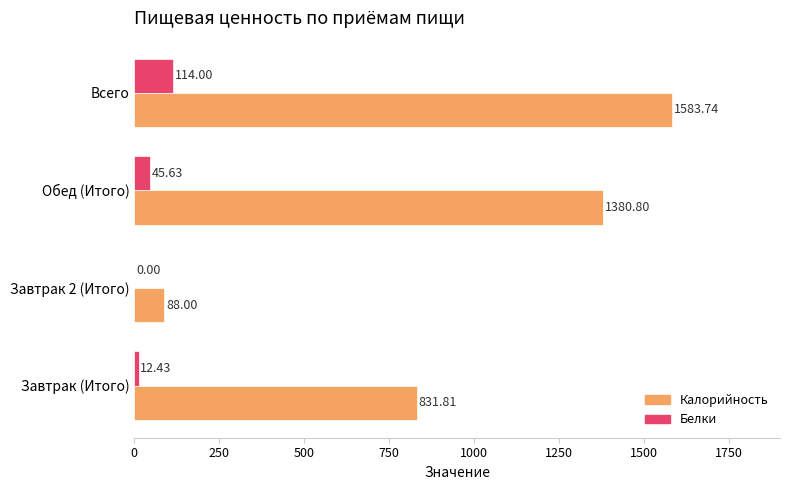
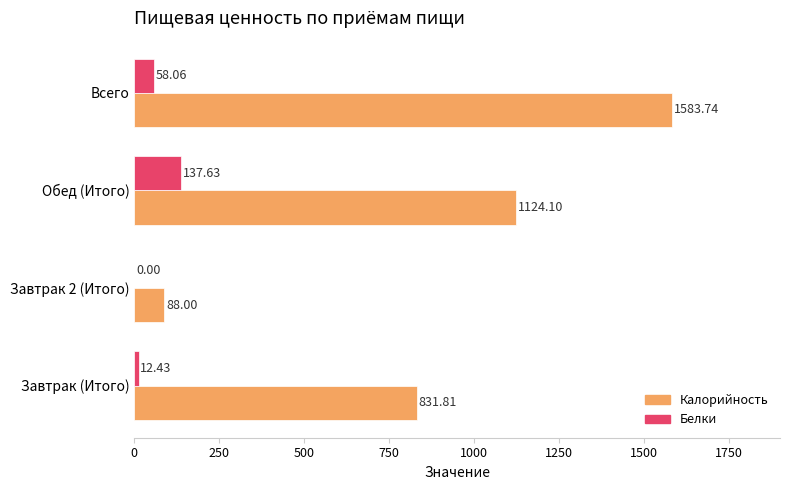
  {
    "Калорийность": {
      "Всего": 1583.74,
-     "Обед (Итого)": 1380.80,
+     "Обед (Итого)": 1124.10,
      "Завтрак 2 (Итого)": 88.00,
      "Завтрак (Итого)": 831.81
    },
    "Белки": {
-     "Всего": 114.00,
-     "Обед (Итого)": 45.63,
+     "Всего": 58.06,
+     "Обед (Итого)": 137.63,
      "Завтрак 2 (Итого)": 0.00,
      "Завтрак (Итого)": 12.43
    }
  }
